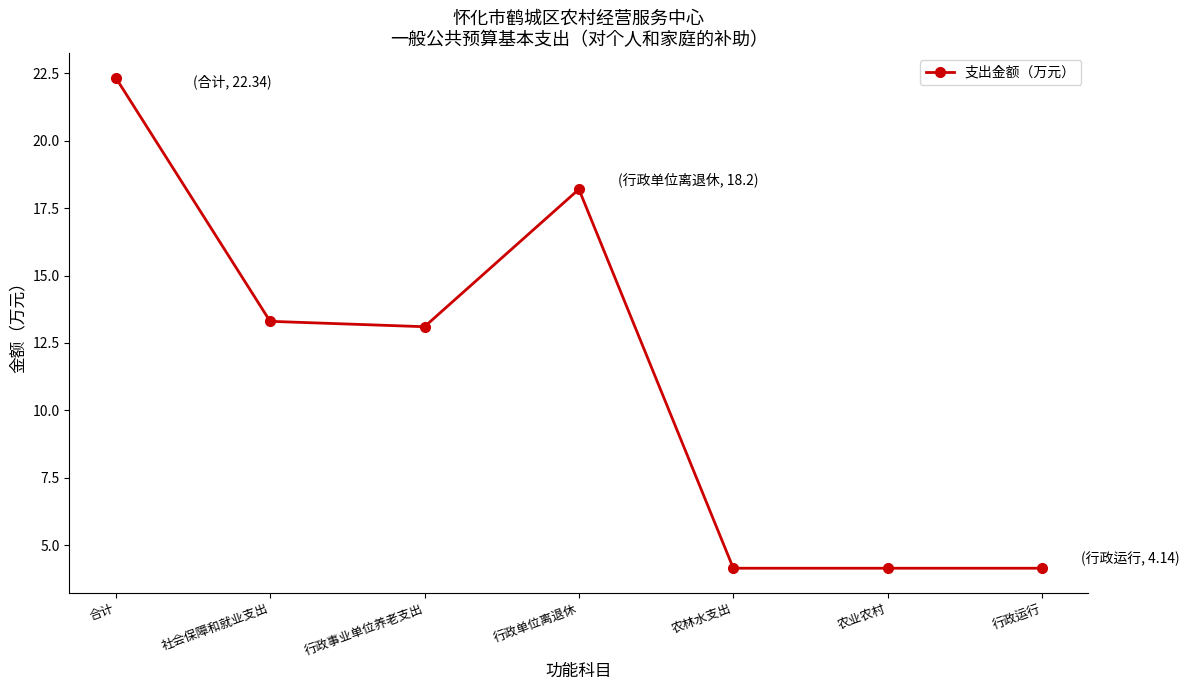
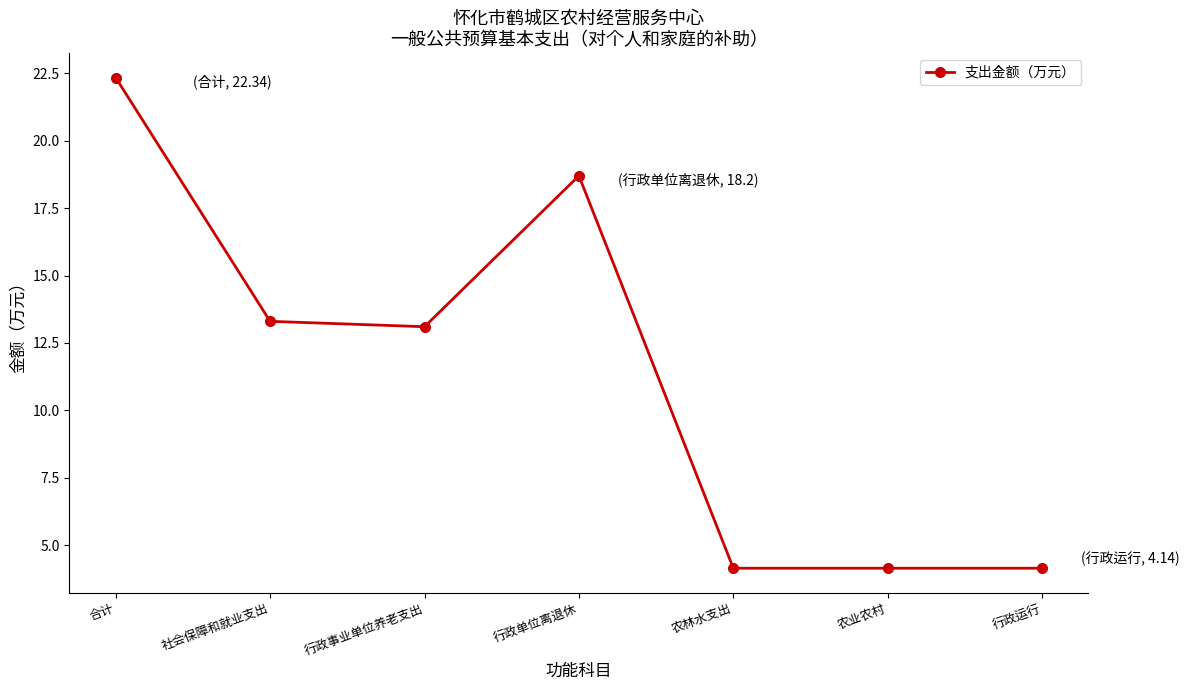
  {
    "合计": 22.3,
    "社会保障和就业支出": 13.3,
    "行政事业单位养老支出": 13.1,
-   "行政单位离退休": 18.2,
+   "行政单位离退休": 18.7,
    "农林水支出": 4.1,
    "农业农村": 4.1,
    "行政运行": 4.1
  }
